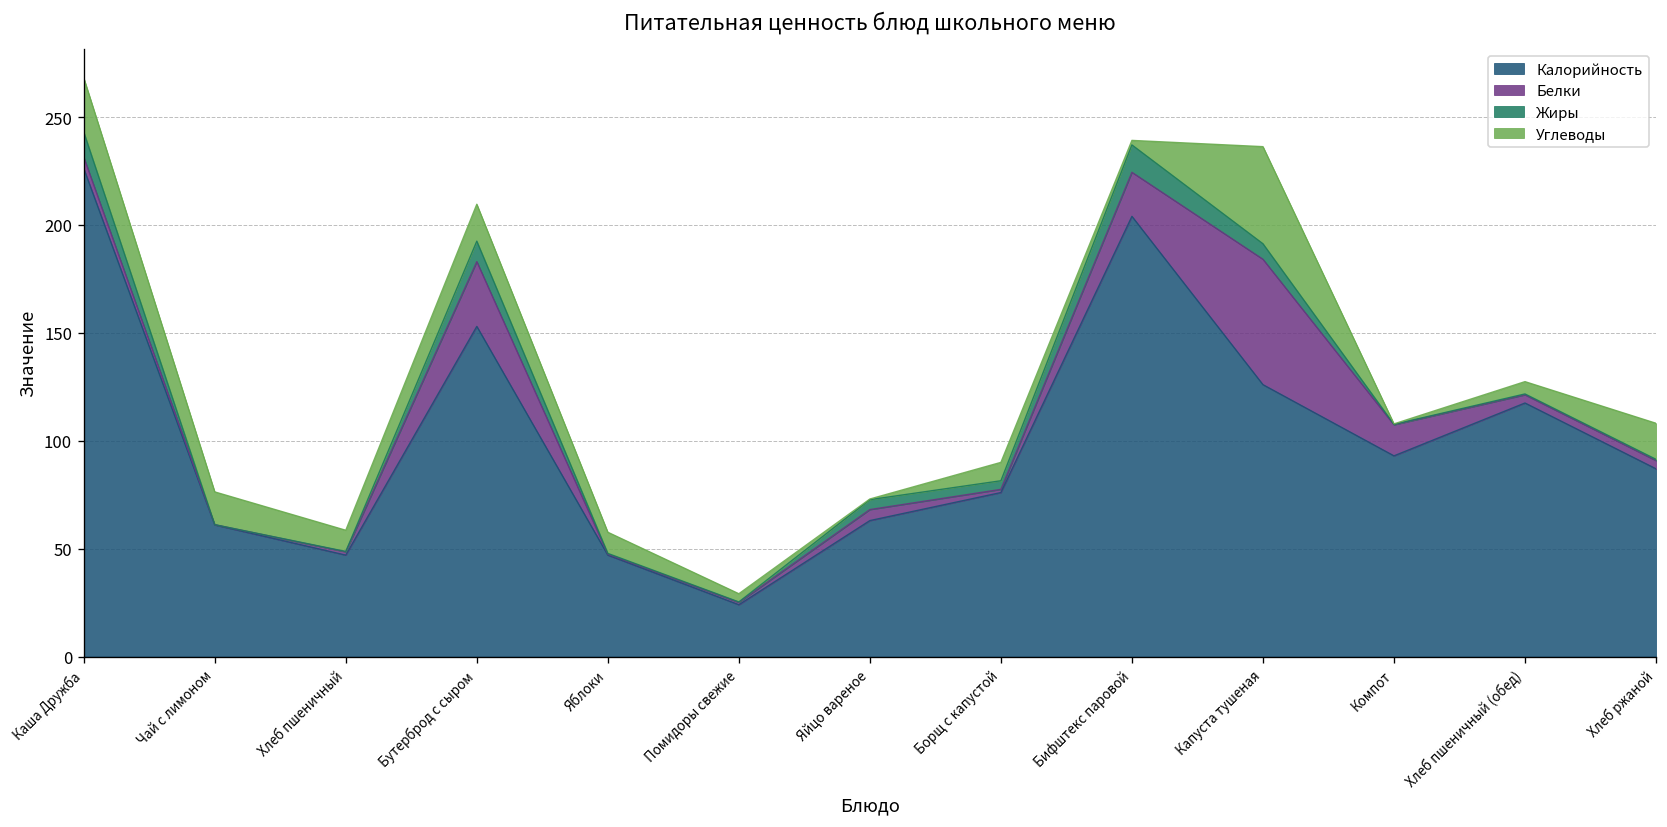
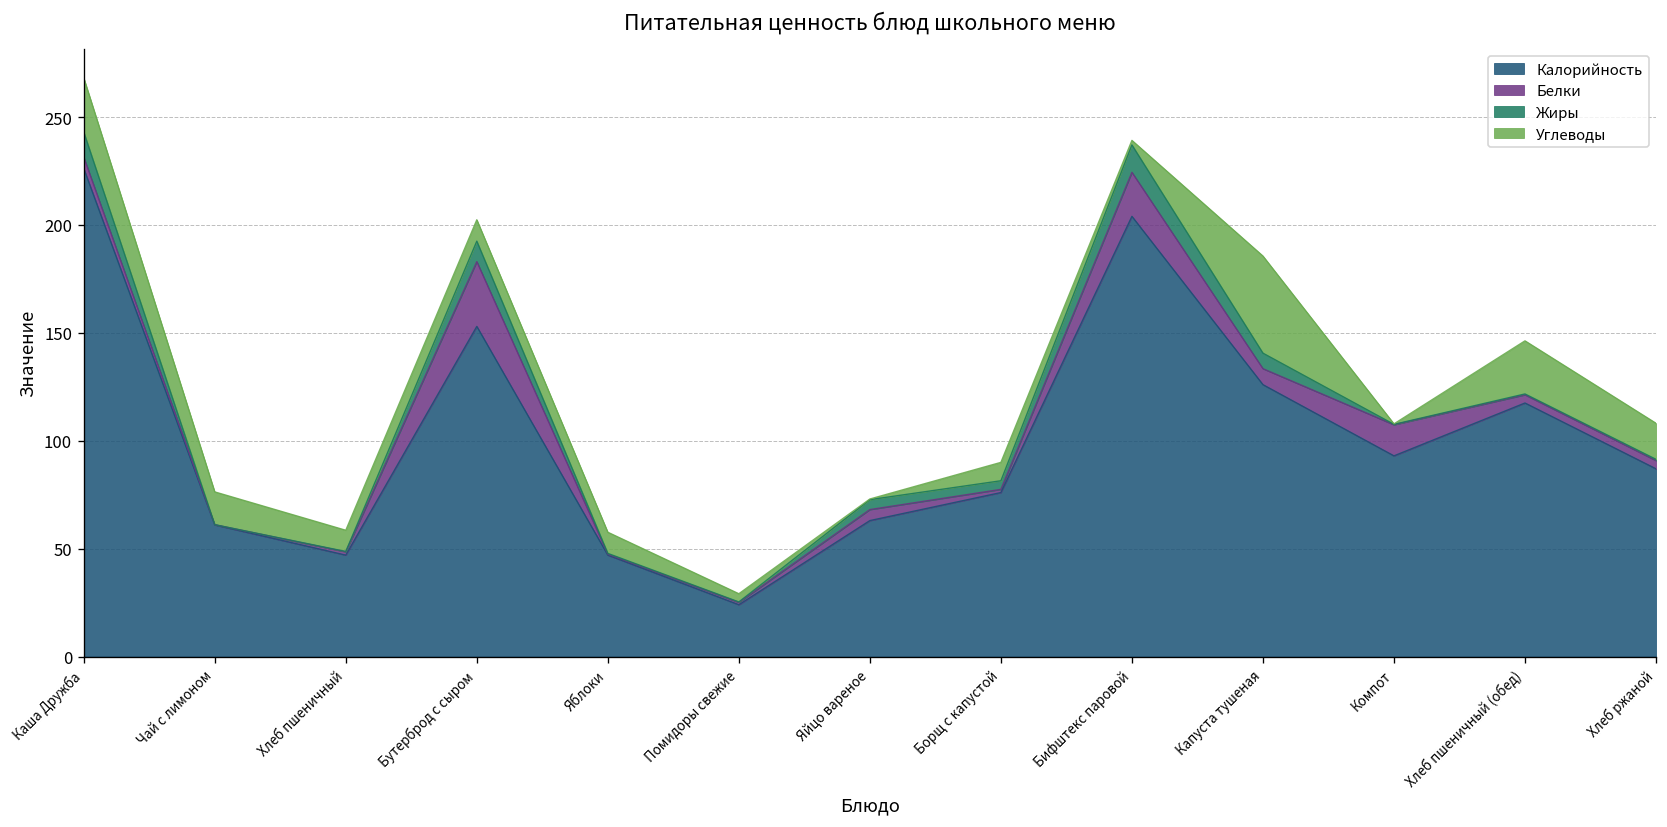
  {
    "Белки": {
      "Каша Дружба": 5,
      "Бутерброд с сыром": 30,
      "Яйцо вареное": 5,
      "Борщ с капустой": 1,
      "Бифштекс паровой": 20,
-     "Капуста тушеная": 58
+     "Капуста тушеная": 7
    },
    "Углеводы": {
      "Каша Дружба": 25,
      "Чай с лимоном": 15,
      "Хлеб пшеничный": 10,
-     "Бутерброд с сыром": 17,
+     "Бутерброд с сыром": 10,
      "Яблоки": 10,
      "Помидоры свежие": 4,
      "Борщ с капустой": 9,
      "Бифштекс паровой": 2,
      "Капуста тушеная": 45,
-     "Хлеб пшеничный (обед)": 6,
+     "Хлеб пшеничный (обед)": 25,
      "Хлеб ржаной": 17
    }
  }
